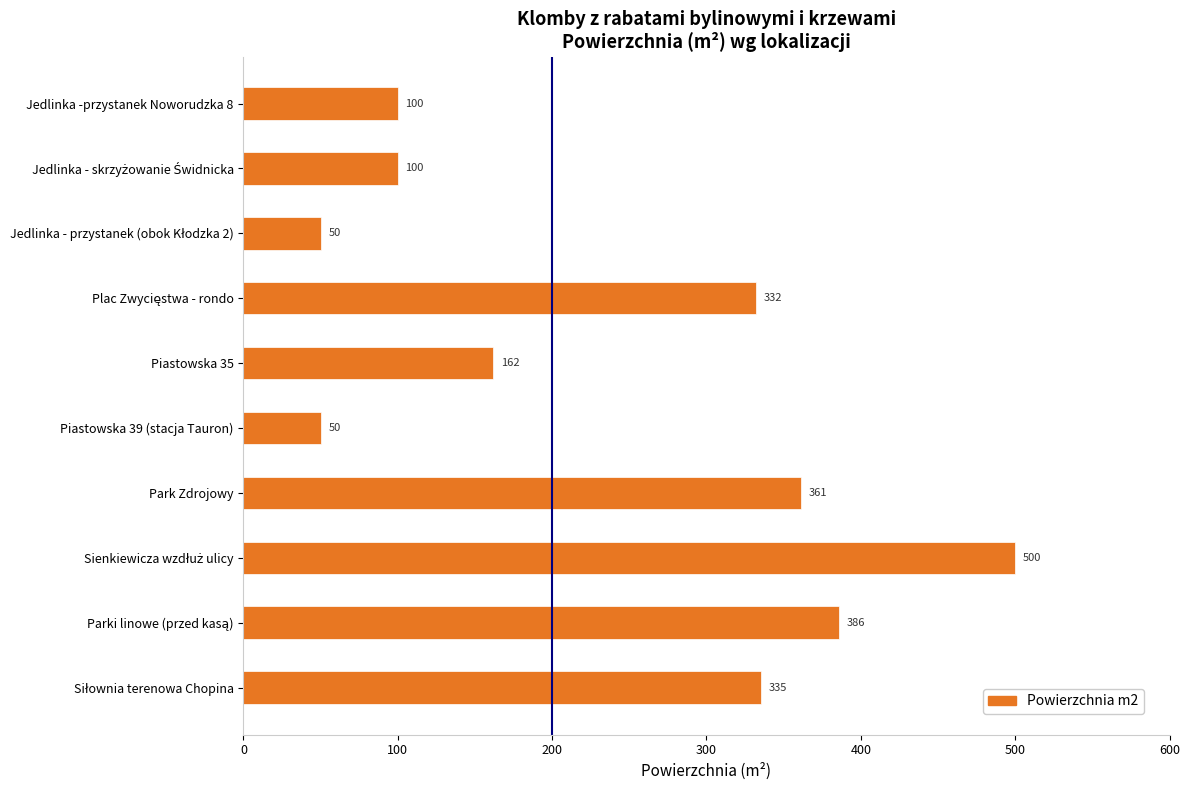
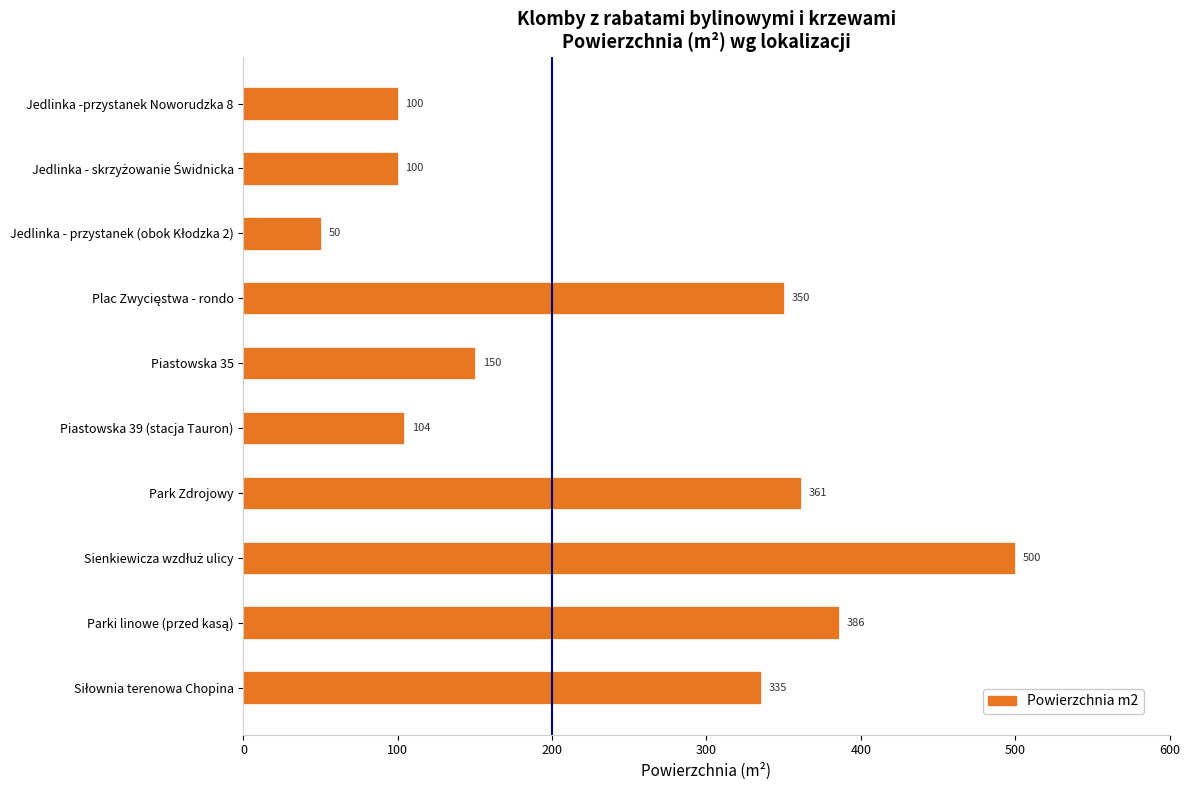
  {
    "Jedlinka -przystanek Noworudzka 8": 100,
    "Jedlinka - skrzyżowanie Świdnicka": 100,
    "Jedlinka - przystanek (obok Kłodzka 2)": 50,
-   "Plac Zwycięstwa - rondo": 332,
-   "Piastowska 35": 162,
-   "Piastowska 39 (stacja Tauron)": 50,
+   "Plac Zwycięstwa - rondo": 350,
+   "Piastowska 35": 150,
+   "Piastowska 39 (stacja Tauron)": 104,
    "Park Zdrojowy": 361,
    "Sienkiewicza wzdłuż ulicy": 500,
    "Parki linowe (przed kasą)": 386,
    "Siłownia terenowa Chopina": 335
  }
